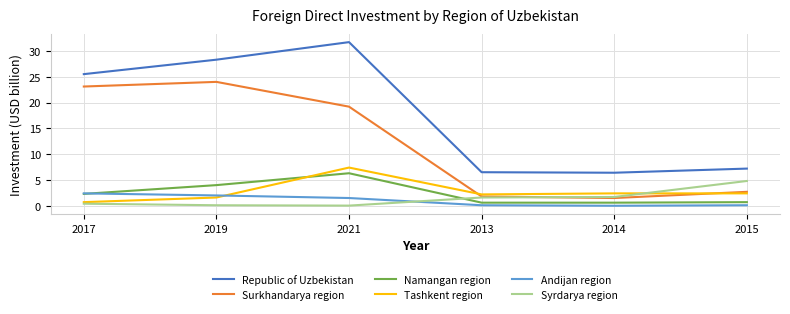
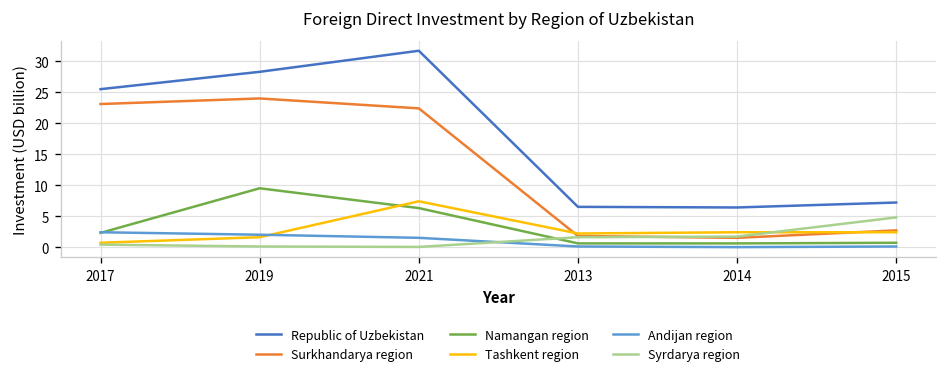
  {
    "Surkhandarya region": {
      "2017": 23,
      "2019": 24,
-     "2021": 19
+     "2021": 22
    },
    "Namangan region": {
-     "2019": 4,
+     "2019": 10,
      "2021": 6,
      "2013": 1,
      "2014": 1,
      "2015": 1
    },
    "Tashkent region": {
      "2021": 7,
      "2014": 2
    },
    "Syrdarya region": {
      "2019": 0,
      "2021": 0,
      "2015": 5
    }
  }
